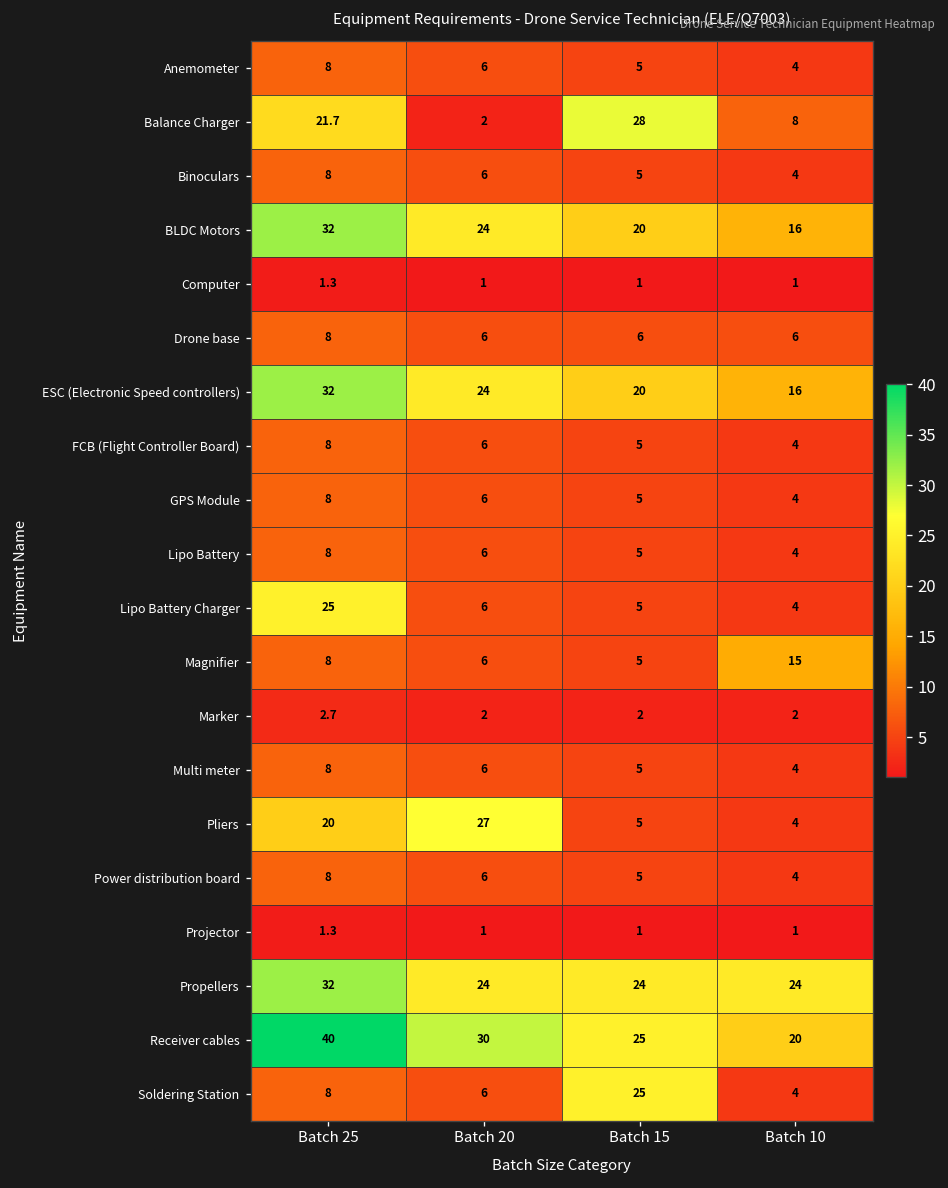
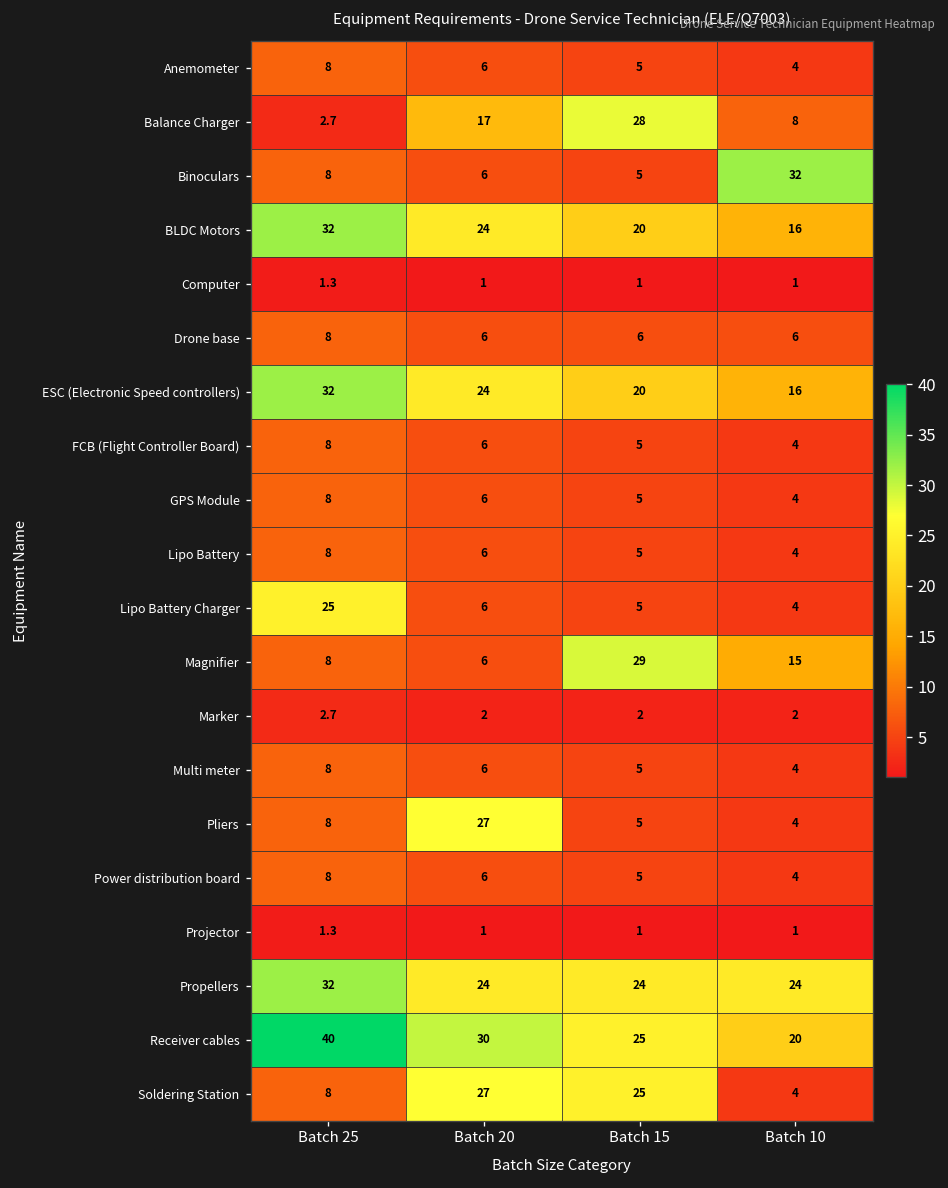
  {
    "Anemometer": {
      "Batch 25": 8,
      "Batch 20": 6,
      "Batch 15": 5,
      "Batch 10": 4
    },
    "Balance Charger": {
-     "Batch 25": 21.7,
-     "Batch 20": 2,
+     "Batch 25": 2.7,
+     "Batch 20": 17,
      "Batch 15": 28,
      "Batch 10": 8
    },
    "Binoculars": {
      "Batch 25": 8,
      "Batch 20": 6,
      "Batch 15": 5,
-     "Batch 10": 4
+     "Batch 10": 32
    },
    "BLDC Motors": {
      "Batch 25": 32,
      "Batch 20": 24,
      "Batch 15": 20,
      "Batch 10": 16
    },
    "Computer": {
      "Batch 25": 1.3,
      "Batch 20": 1,
      "Batch 15": 1,
      "Batch 10": 1
    },
    "Drone base": {
      "Batch 25": 8,
      "Batch 20": 6,
      "Batch 15": 6,
      "Batch 10": 6
    },
    "ESC (Electronic Speed controllers)": {
      "Batch 25": 32,
      "Batch 20": 24,
      "Batch 15": 20,
      "Batch 10": 16
    },
    "FCB (Flight Controller Board)": {
      "Batch 25": 8,
      "Batch 20": 6,
      "Batch 15": 5,
      "Batch 10": 4
    },
    "GPS Module": {
      "Batch 25": 8,
      "Batch 20": 6,
      "Batch 15": 5,
      "Batch 10": 4
    },
    "Lipo Battery": {
      "Batch 25": 8,
      "Batch 20": 6,
      "Batch 15": 5,
      "Batch 10": 4
    },
    "Lipo Battery Charger": {
      "Batch 25": 25,
      "Batch 20": 6,
      "Batch 15": 5,
      "Batch 10": 4
    },
    "Magnifier": {
      "Batch 25": 8,
      "Batch 20": 6,
-     "Batch 15": 5,
+     "Batch 15": 29,
      "Batch 10": 15
    },
    "Marker": {
      "Batch 25": 2.7,
      "Batch 20": 2,
      "Batch 15": 2,
      "Batch 10": 2
    },
    "Multi meter": {
      "Batch 25": 8,
      "Batch 20": 6,
      "Batch 15": 5,
      "Batch 10": 4
    },
    "Pliers": {
-     "Batch 25": 20,
+     "Batch 25": 8,
      "Batch 20": 27,
      "Batch 15": 5,
      "Batch 10": 4
    },
    "Power distribution board": {
      "Batch 25": 8,
      "Batch 20": 6,
      "Batch 15": 5,
      "Batch 10": 4
    },
    "Projector": {
      "Batch 25": 1.3,
      "Batch 20": 1,
      "Batch 15": 1,
      "Batch 10": 1
    },
    "Propellers": {
      "Batch 25": 32,
      "Batch 20": 24,
      "Batch 15": 24,
      "Batch 10": 24
    },
    "Receiver cables": {
      "Batch 25": 40,
      "Batch 20": 30,
      "Batch 15": 25,
      "Batch 10": 20
    },
    "Soldering Station": {
      "Batch 25": 8,
-     "Batch 20": 6,
+     "Batch 20": 27,
      "Batch 15": 25,
      "Batch 10": 4
    }
  }
